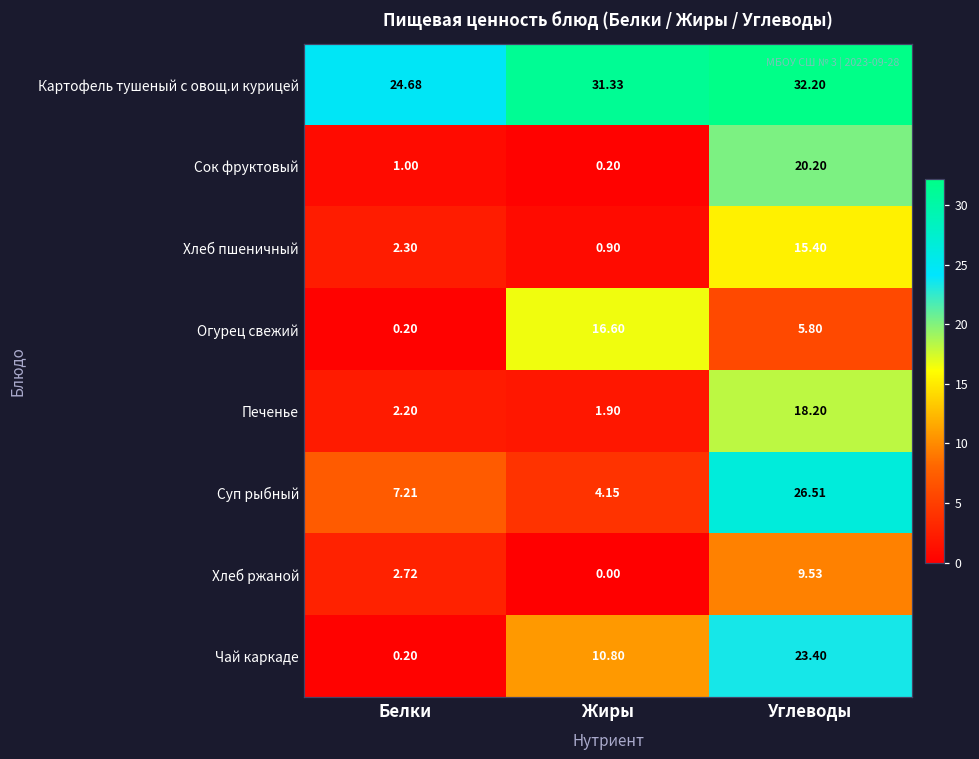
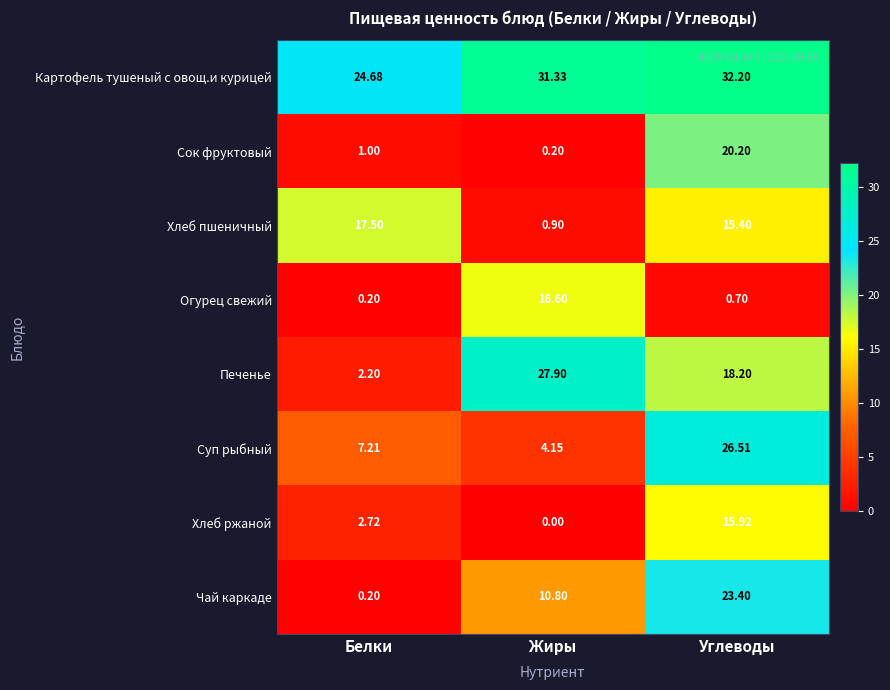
  {
    "Картофель тушеный с овощ.и курицей": {
      "Белки": 24.68,
      "Жиры": 31.33
    },
    "Сок фруктовый": {
      "Белки": 1.00,
      "Жиры": 0.20,
      "Углеводы": 20.20
    },
    "Хлеб пшеничный": {
-     "Белки": 2.30,
+     "Белки": 17.50,
      "Жиры": 0.90,
      "Углеводы": 15.40
    },
    "Огурец свежий": {
      "Белки": 0.20,
      "Жиры": 16.60,
-     "Углеводы": 5.80
+     "Углеводы": 0.70
    },
    "Печенье": {
      "Белки": 2.20,
-     "Жиры": 1.90,
+     "Жиры": 27.90,
      "Углеводы": 18.20
    },
    "Суп рыбный": {
      "Белки": 7.21,
      "Жиры": 4.15,
      "Углеводы": 26.51
    },
    "Хлеб ржаной": {
      "Белки": 2.72,
      "Жиры": 0.00,
-     "Углеводы": 9.53
+     "Углеводы": 15.92
    },
    "Чай каркаде": {
      "Белки": 0.20,
      "Жиры": 10.80,
      "Углеводы": 23.40
    }
  }
